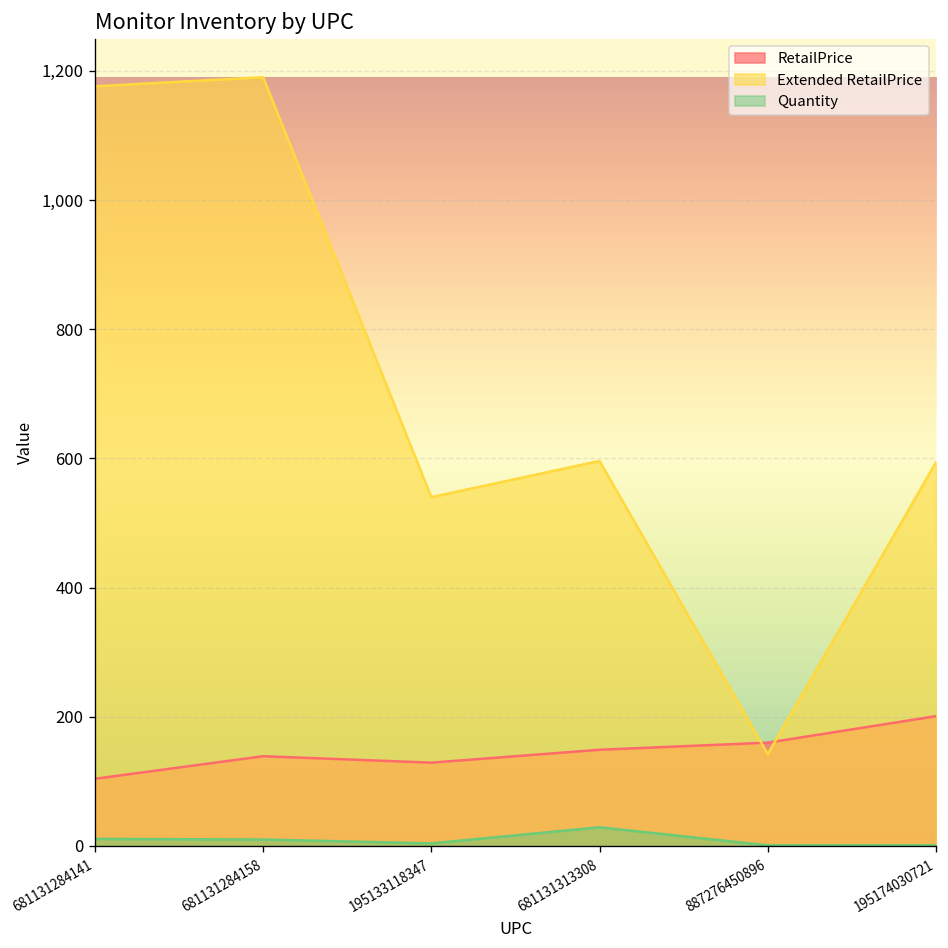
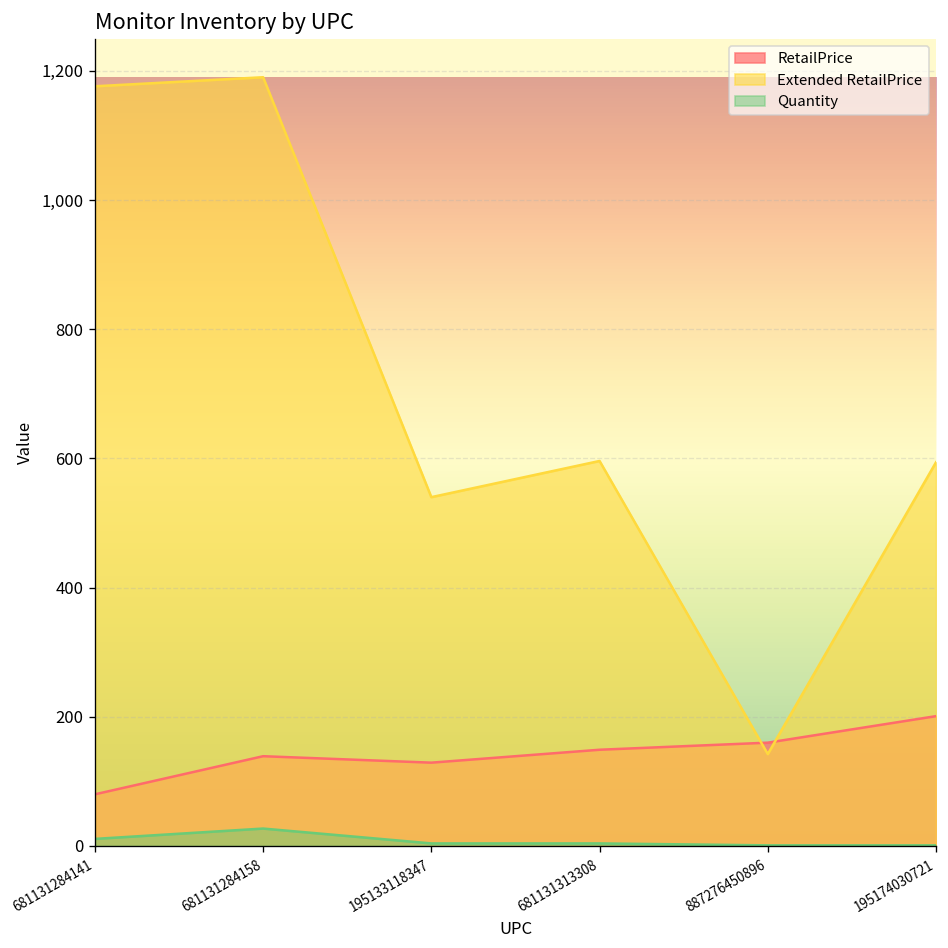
  {
    "RetailPrice": {
-     "681131284141": "100",
+     "681131284141": "80",
      "681131284158": "140",
      "195133118347": "130",
      "681131313308": "150",
      "887276450896": "160",
      "195174030721": "200"
    },
    "Extended RetailPrice": {
      "681131284141": "1,180",
      "681131284158": "1,190",
      "195133118347": "540",
      "681131313308": "600",
      "887276450896": "140",
      "195174030721": "590"
    },
    "Quantity": {
      "681131284141": "10",
-     "681131284158": "10",
+     "681131284158": "30",
      "195133118347": "0",
-     "681131313308": "30",
+     "681131313308": "0",
      "887276450896": "0",
      "195174030721": "0"
    }
  }
